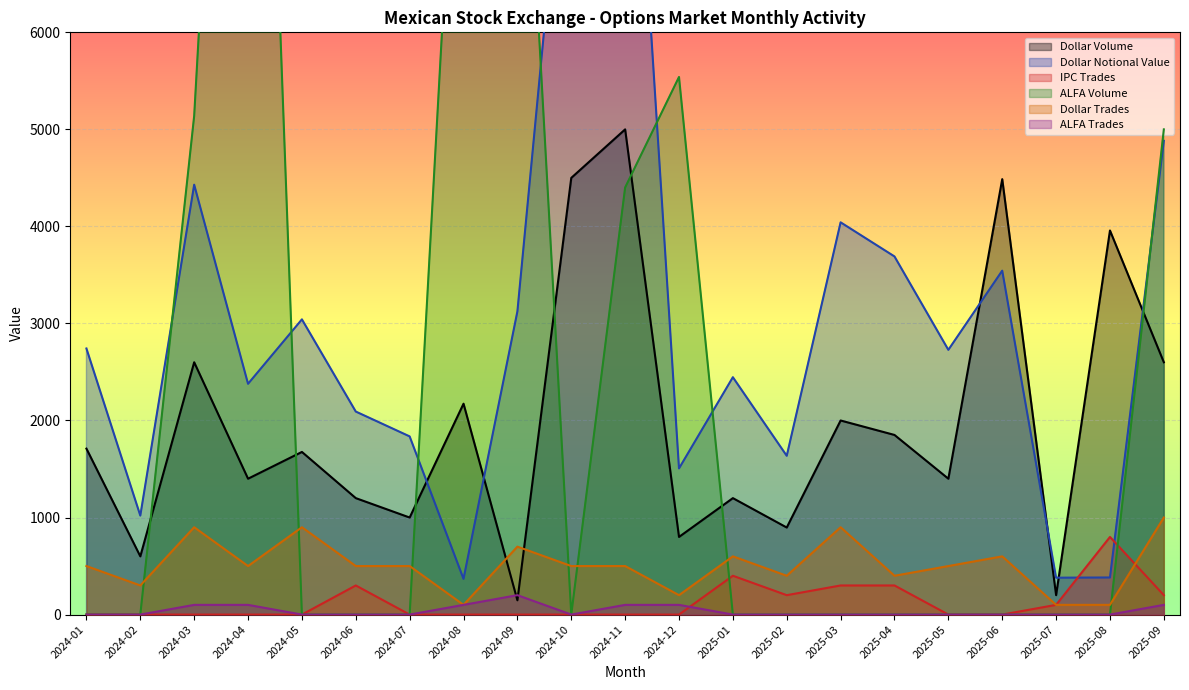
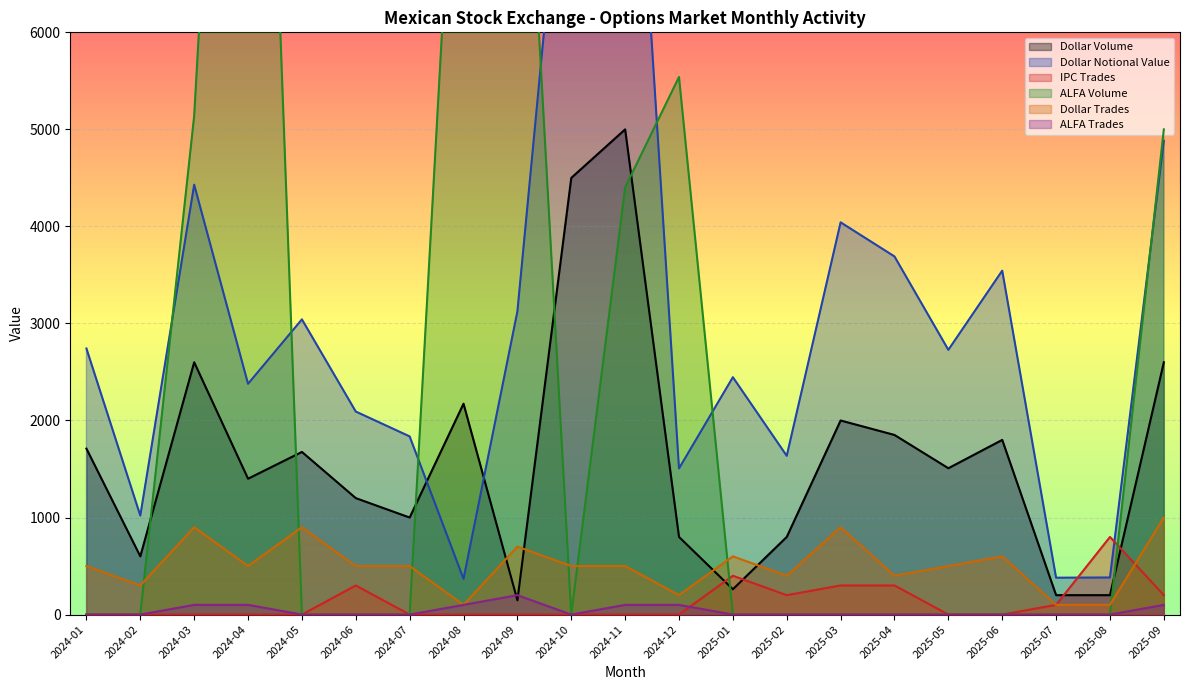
  {
    "Dollar Volume": {
      "2024-01": 1700,
      "2024-02": 600,
      "2024-03": 2600,
      "2024-04": 1400,
      "2024-05": 1700,
      "2024-06": 1200,
      "2024-07": 1000,
      "2024-08": 2200,
      "2024-09": 100,
      "2024-10": 4500,
      "2024-11": 5000,
      "2024-12": 800,
-     "2025-01": 1200,
-     "2025-02": 900,
+     "2025-01": 300,
+     "2025-02": 800,
      "2025-03": 2000,
      "2025-04": 1900,
-     "2025-05": 1400,
-     "2025-06": 4500,
+     "2025-05": 1500,
+     "2025-06": 1800,
      "2025-07": 200,
-     "2025-08": 4000,
+     "2025-08": 200,
      "2025-09": 2600
    },
    "ALFA Volume": {
      "2024-03": 5100,
      "2024-11": 4400,
      "2024-12": 5500
    }
  }
